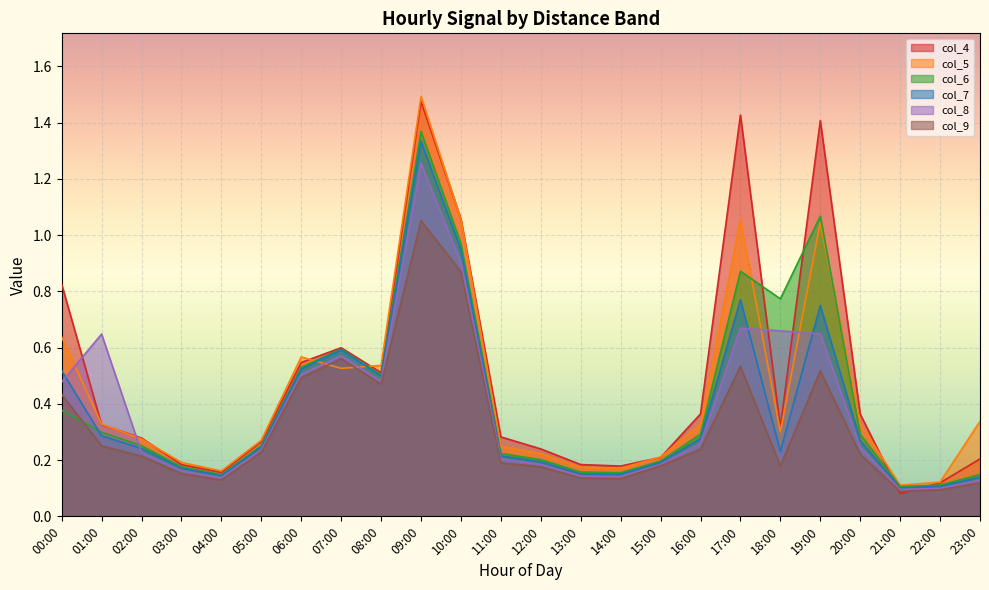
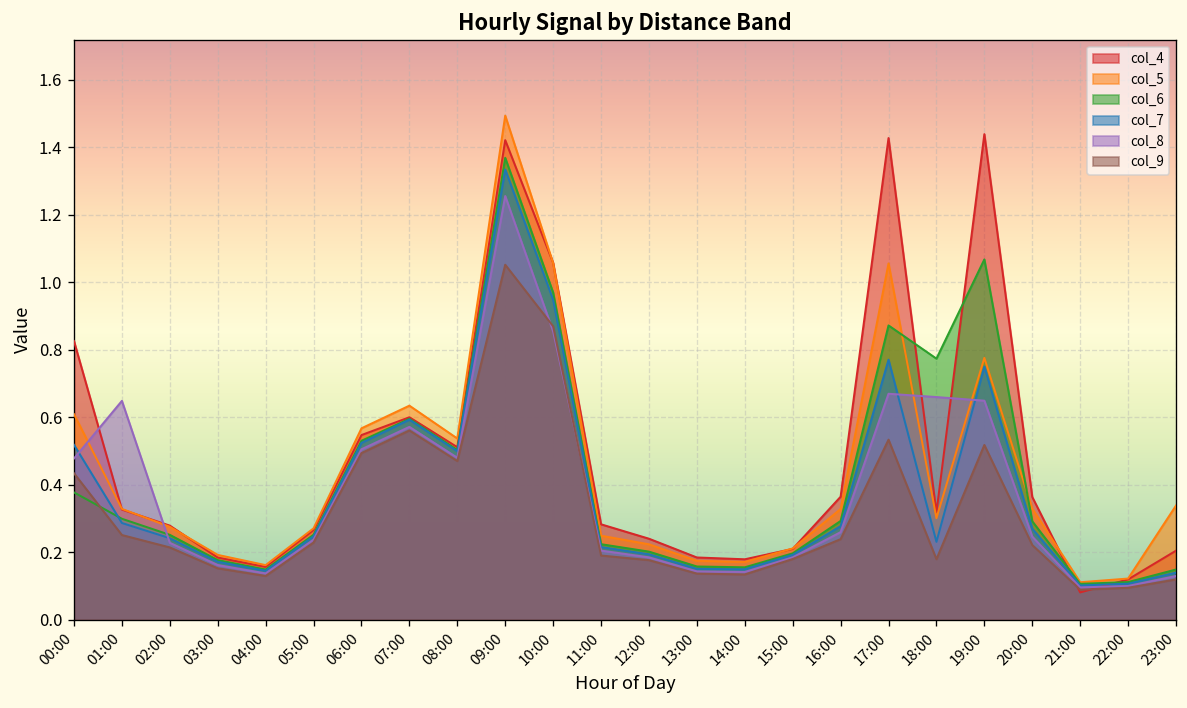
  {
    "col_4": {
      "00:00": 0.83,
      "06:00": 0.55,
-     "09:00": 1.48,
+     "09:00": 1.42,
      "11:00": 0.28,
      "12:00": 0.24,
      "13:00": 0.18,
      "16:00": 0.36,
      "17:00": 1.43,
      "18:00": 0.32,
-     "19:00": 1.41,
+     "19:00": 1.44,
      "20:00": 0.36,
      "23:00": 0.20
    },
    "col_5": {
-     "00:00": 0.64,
+     "00:00": 0.61,
      "06:00": 0.57,
-     "07:00": 0.53,
+     "07:00": 0.63,
      "08:00": 0.54,
      "09:00": 1.49,
      "11:00": 0.25,
      "12:00": 0.22,
      "13:00": 0.17,
      "16:00": 0.33,
      "17:00": 1.06,
      "18:00": 0.30,
-     "19:00": 1.04,
+     "19:00": 0.78,
      "20:00": 0.33,
      "23:00": 0.34
    },
    "col_6": {
      "00:00": 0.38,
      "01:00": 0.30,
      "02:00": 0.25,
      "09:00": 1.37,
      "10:00": 0.97,
      "16:00": 0.29,
      "17:00": 0.87,
      "18:00": 0.77,
      "19:00": 1.07,
      "20:00": 0.29,
      "23:00": 0.15
    },
    "col_7": {
      "00:00": 0.52,
      "01:00": 0.29,
      "02:00": 0.24,
      "09:00": 1.33,
      "10:00": 0.95,
      "16:00": 0.28,
      "17:00": 0.77,
      "18:00": 0.23,
      "19:00": 0.75,
      "20:00": 0.27,
      "23:00": 0.14
    },
    "col_8": {
      "00:00": 0.48,
      "01:00": 0.65,
      "02:00": 0.23,
      "03:00": 0.16,
      "06:00": 0.50,
      "07:00": 0.57,
      "08:00": 0.48,
      "09:00": 1.26,
-     "10:00": 0.90,
+     "10:00": 0.85,
      "11:00": 0.20,
      "16:00": 0.26,
      "17:00": 0.67,
      "18:00": 0.66,
      "19:00": 0.65,
      "20:00": 0.25,
      "23:00": 0.13
    },
    "col_9": {
      "00:00": 0.43,
      "01:00": 0.25,
      "02:00": 0.21,
      "03:00": 0.15,
      "06:00": 0.49,
      "07:00": 0.56,
      "08:00": 0.47,
      "09:00": 1.05,
      "10:00": 0.87,
      "11:00": 0.19,
      "16:00": 0.24,
      "17:00": 0.53,
      "18:00": 0.18,
      "19:00": 0.52,
      "20:00": 0.22,
      "23:00": 0.12
    }
  }
